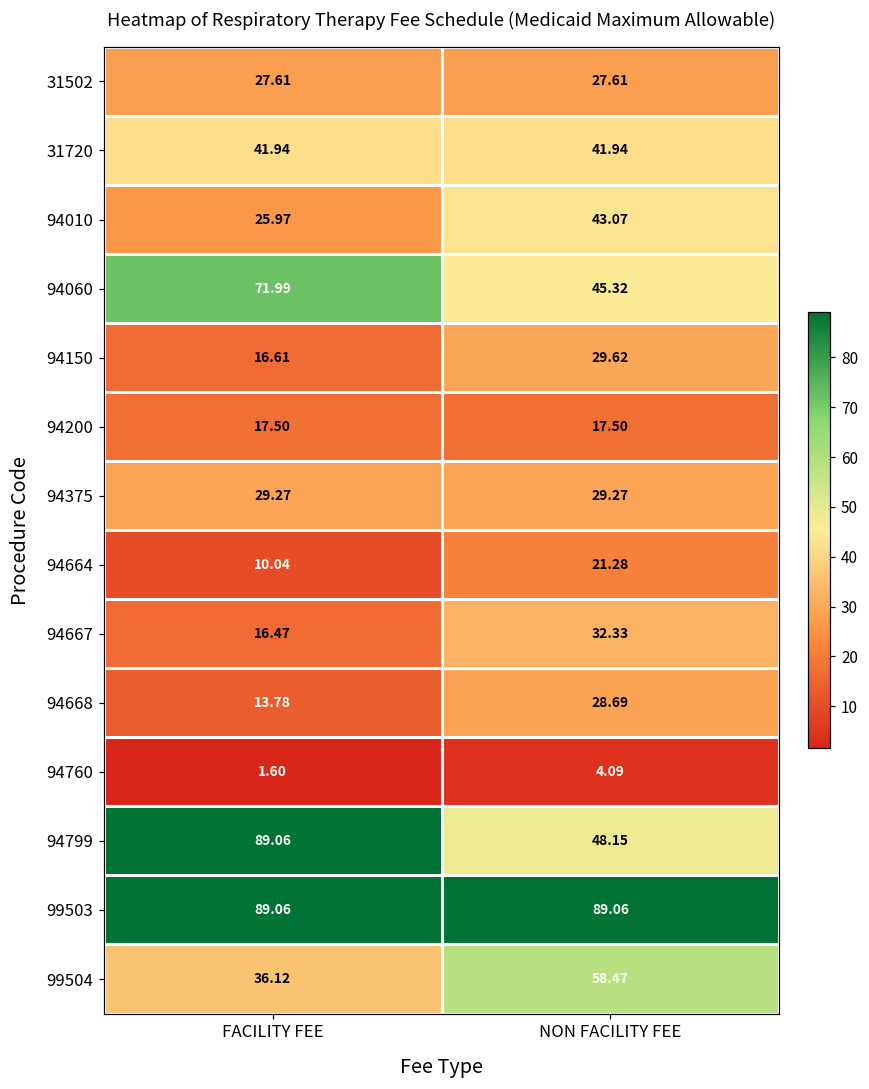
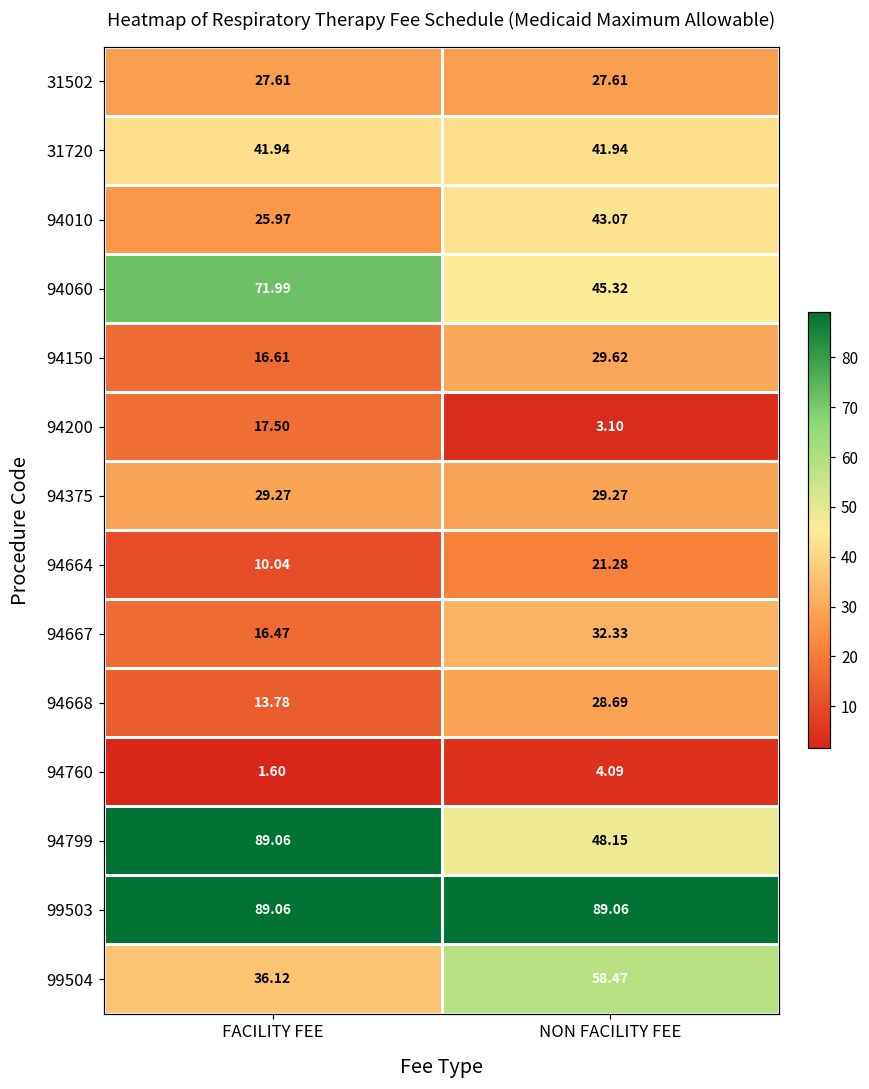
  {
    "31502": {
      "FACILITY FEE": 27.61,
      "NON FACILITY FEE": 27.61
    },
    "31720": {
      "FACILITY FEE": 41.94,
      "NON FACILITY FEE": 41.94
    },
    "94010": {
      "FACILITY FEE": 25.97,
      "NON FACILITY FEE": 43.07
    },
    "94060": {
      "FACILITY FEE": 71.99,
      "NON FACILITY FEE": 45.32
    },
    "94150": {
      "FACILITY FEE": 16.61,
      "NON FACILITY FEE": 29.62
    },
    "94200": {
      "FACILITY FEE": 17.50,
-     "NON FACILITY FEE": 17.50
+     "NON FACILITY FEE": 3.10
    },
    "94375": {
      "FACILITY FEE": 29.27,
      "NON FACILITY FEE": 29.27
    },
    "94664": {
      "FACILITY FEE": 10.04,
      "NON FACILITY FEE": 21.28
    },
    "94667": {
      "FACILITY FEE": 16.47,
      "NON FACILITY FEE": 32.33
    },
    "94668": {
      "FACILITY FEE": 13.78,
      "NON FACILITY FEE": 28.69
    },
    "94760": {
      "FACILITY FEE": 1.60,
      "NON FACILITY FEE": 4.09
    },
    "94799": {
      "FACILITY FEE": 89.06,
      "NON FACILITY FEE": 48.15
    },
    "99503": {
      "FACILITY FEE": 89.06,
      "NON FACILITY FEE": 89.06
    },
    "99504": {
      "FACILITY FEE": 36.12,
      "NON FACILITY FEE": 58.47
    }
  }
